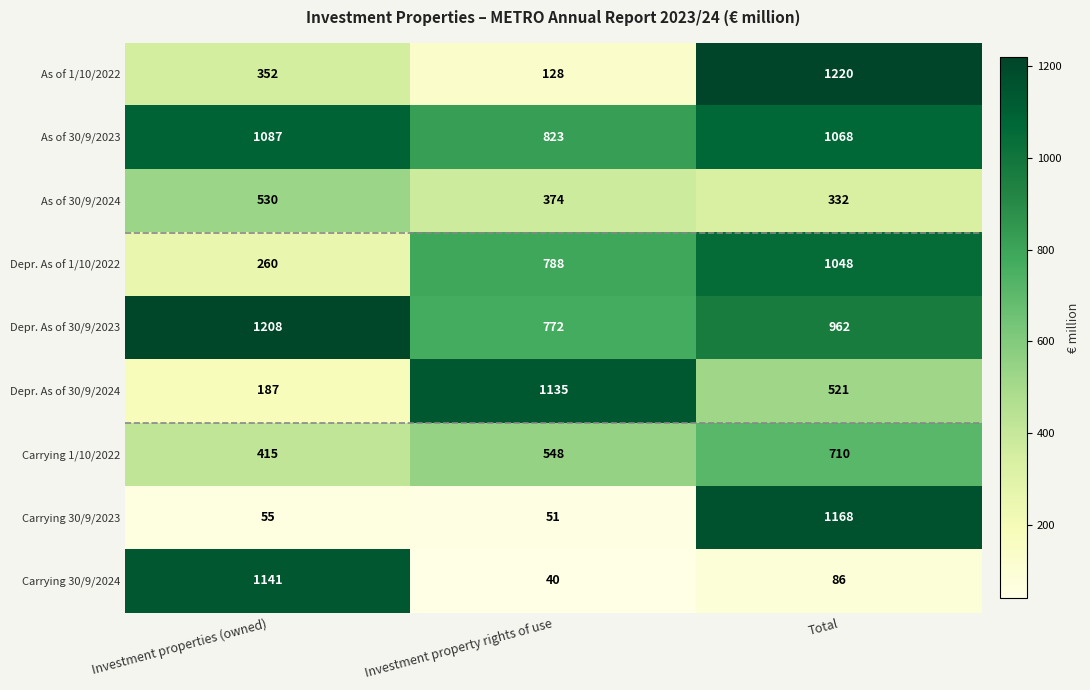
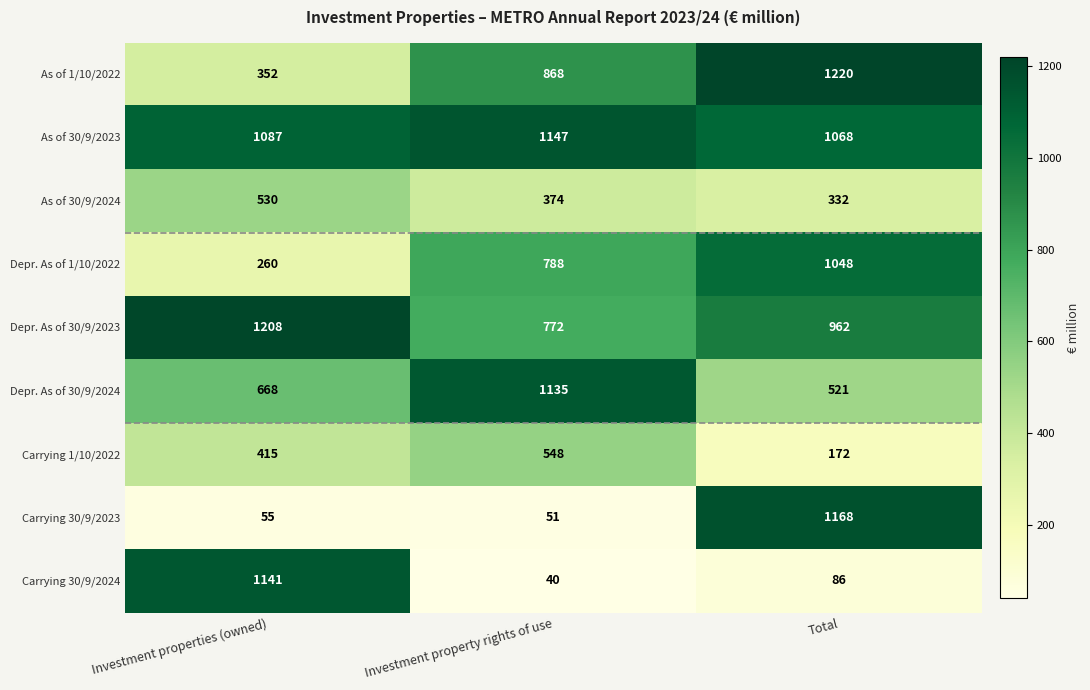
  {
    "As of 1/10/2022": {
      "Investment properties (owned)": 352,
-     "Investment property rights of use": 128,
+     "Investment property rights of use": 868,
      "Total": 1220
    },
    "As of 30/9/2023": {
      "Investment properties (owned)": 1087,
-     "Investment property rights of use": 823,
+     "Investment property rights of use": 1147,
      "Total": 1068
    },
    "As of 30/9/2024": {
      "Investment properties (owned)": 530,
      "Investment property rights of use": 374,
      "Total": 332
    },
    "Depr. As of 1/10/2022": {
      "Investment properties (owned)": 260,
      "Investment property rights of use": 788,
      "Total": 1048
    },
    "Depr. As of 30/9/2023": {
      "Investment properties (owned)": 1208,
      "Investment property rights of use": 772,
      "Total": 962
    },
    "Depr. As of 30/9/2024": {
-     "Investment properties (owned)": 187,
+     "Investment properties (owned)": 668,
      "Investment property rights of use": 1135,
      "Total": 521
    },
    "Carrying 1/10/2022": {
      "Investment properties (owned)": 415,
      "Investment property rights of use": 548,
-     "Total": 710
+     "Total": 172
    },
    "Carrying 30/9/2023": {
      "Investment properties (owned)": 55,
      "Investment property rights of use": 51,
      "Total": 1168
    },
    "Carrying 30/9/2024": {
      "Investment properties (owned)": 1141,
      "Investment property rights of use": 40,
      "Total": 86
    }
  }
